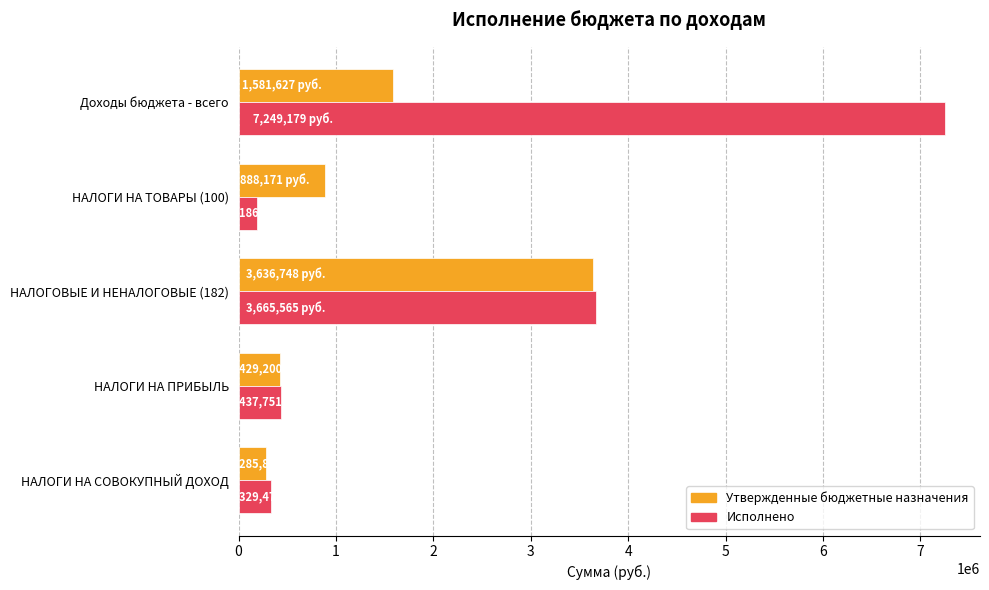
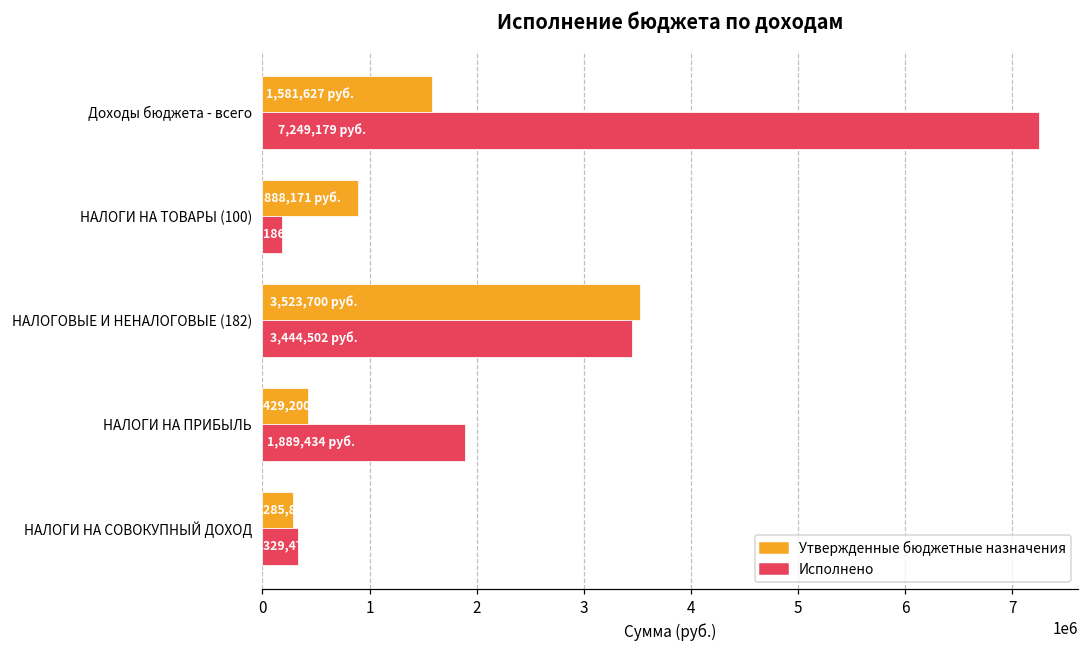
  {
    "Утвержденные бюджетные назначения": {
      "Доходы бюджета - всего": "1,581,627",
      "НАЛОГИ НА ТОВАРЫ (100)": "888,171",
-     "НАЛОГОВЫЕ И НЕНАЛОГОВЫЕ (182)": "3,636,748",
+     "НАЛОГОВЫЕ И НЕНАЛОГОВЫЕ (182)": "3,523,700",
      "НАЛОГИ НА ПРИБЫЛЬ": "429,200"
    },
    "Исполнено": {
      "Доходы бюджета - всего": "7,249,179",
-     "НАЛОГОВЫЕ И НЕНАЛОГОВЫЕ (182)": "3,665,565",
-     "НАЛОГИ НА ПРИБЫЛЬ": "437,751"
+     "НАЛОГОВЫЕ И НЕНАЛОГОВЫЕ (182)": "3,444,502",
+     "НАЛОГИ НА ПРИБЫЛЬ": "1,889,434"
    }
  }
